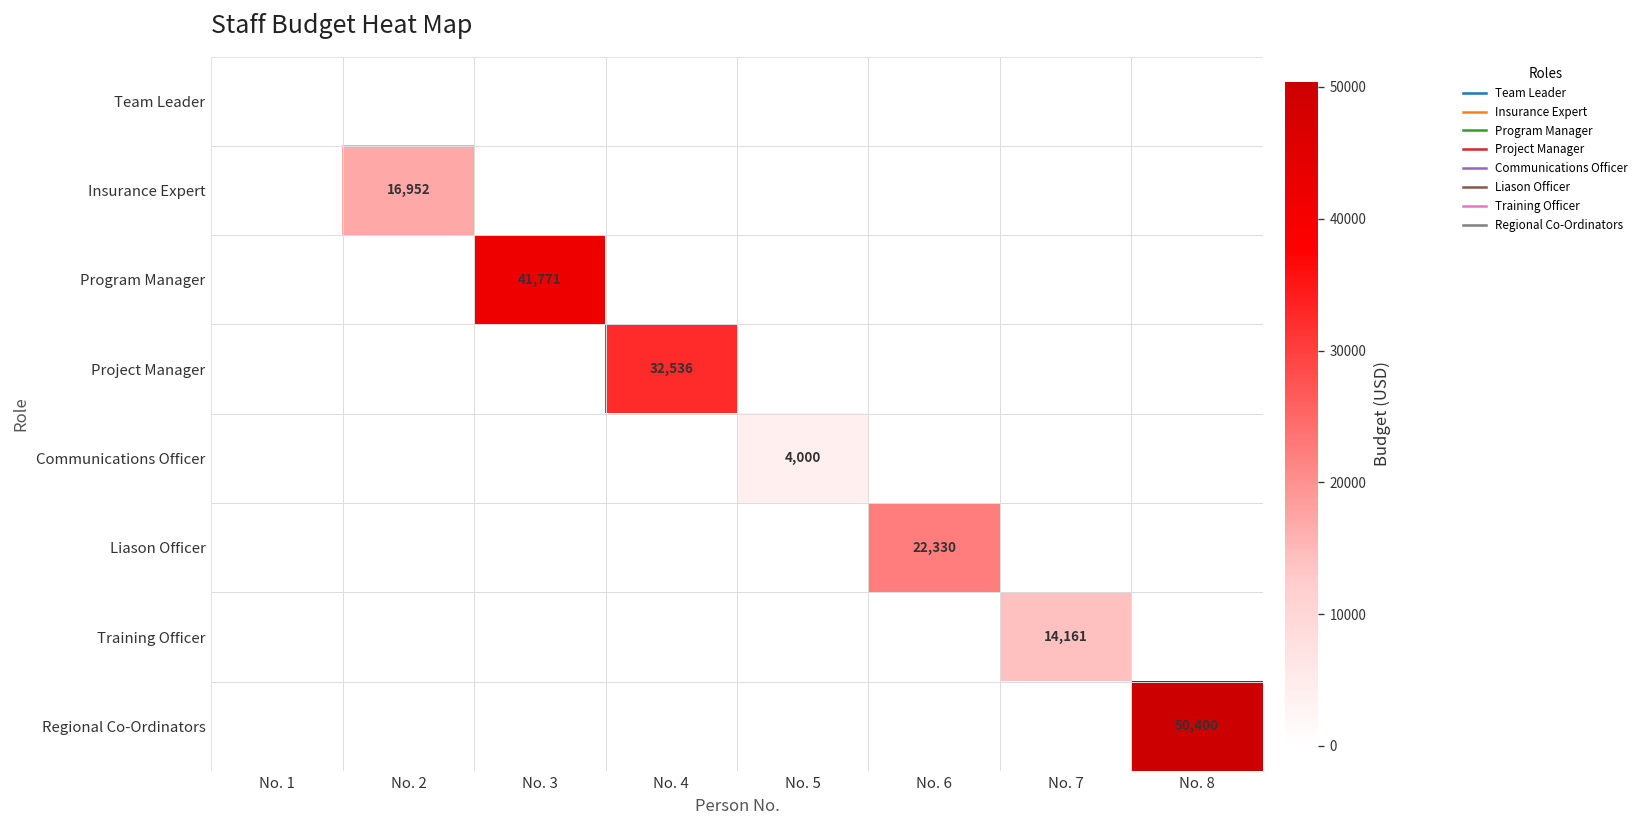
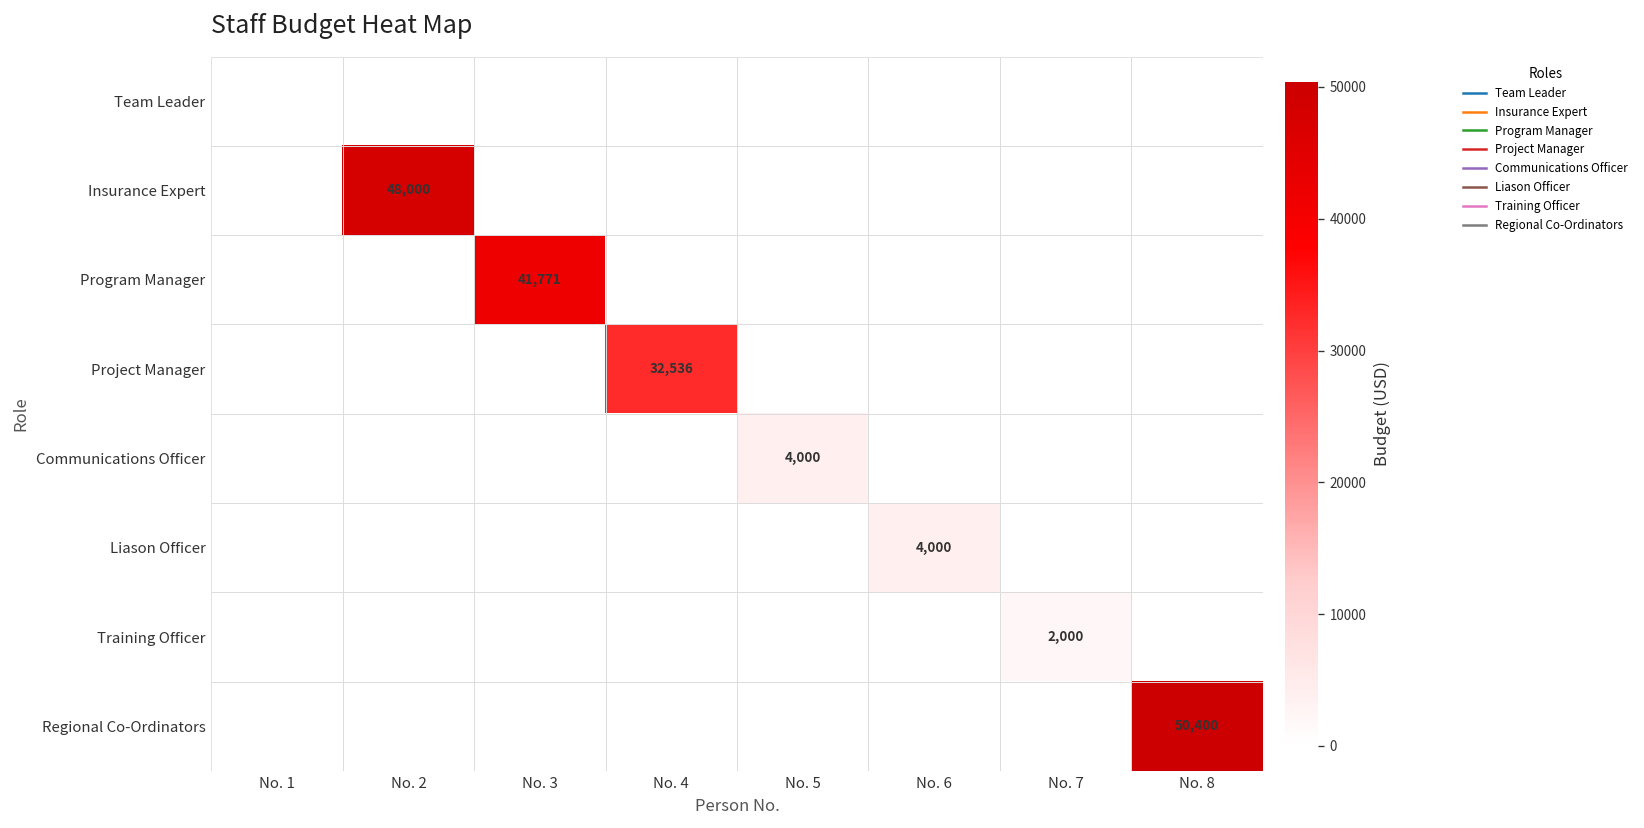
  {
    "Insurance Expert": {
-     "No. 2": "16,952"
+     "No. 2": "48,000"
    },
    "Program Manager": {
      "No. 3": "41,771"
    },
    "Project Manager": {
      "No. 4": "32,536"
    },
    "Communications Officer": {
      "No. 5": "4,000"
    },
    "Liason Officer": {
-     "No. 6": "22,330"
+     "No. 6": "4,000"
    },
    "Training Officer": {
-     "No. 7": "14,161"
+     "No. 7": "2,000"
    },
    "Regional Co-Ordinators": {
      "No. 8": "50,400"
    }
  }
